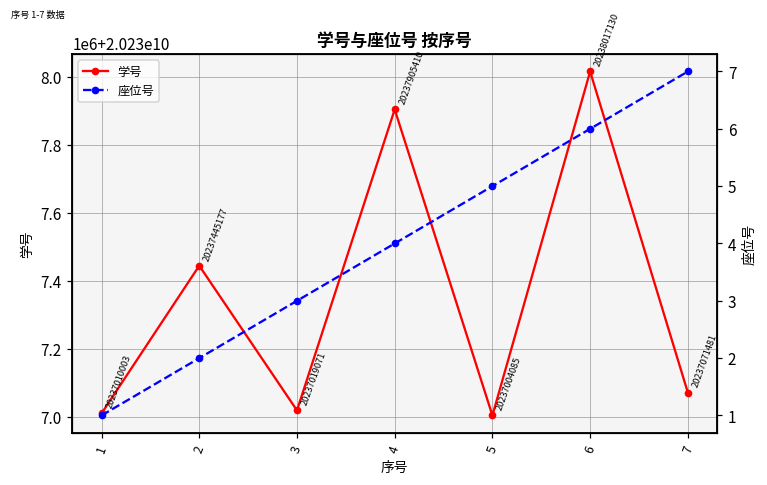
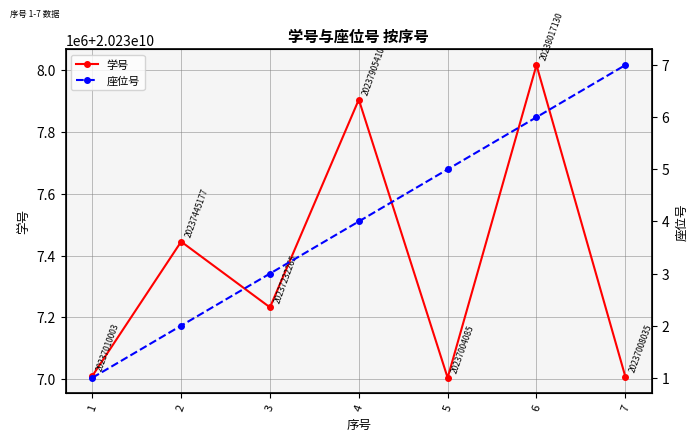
  {
    "学号": {
      "1": 20237010003,
      "2": 20237445177,
-     "3": 20237019071,
+     "3": 20237232265,
      "4": 20237905410,
      "5": 20237004085,
      "6": 20238017130,
-     "7": 20237071481
+     "7": 20237008035
    }
  }
